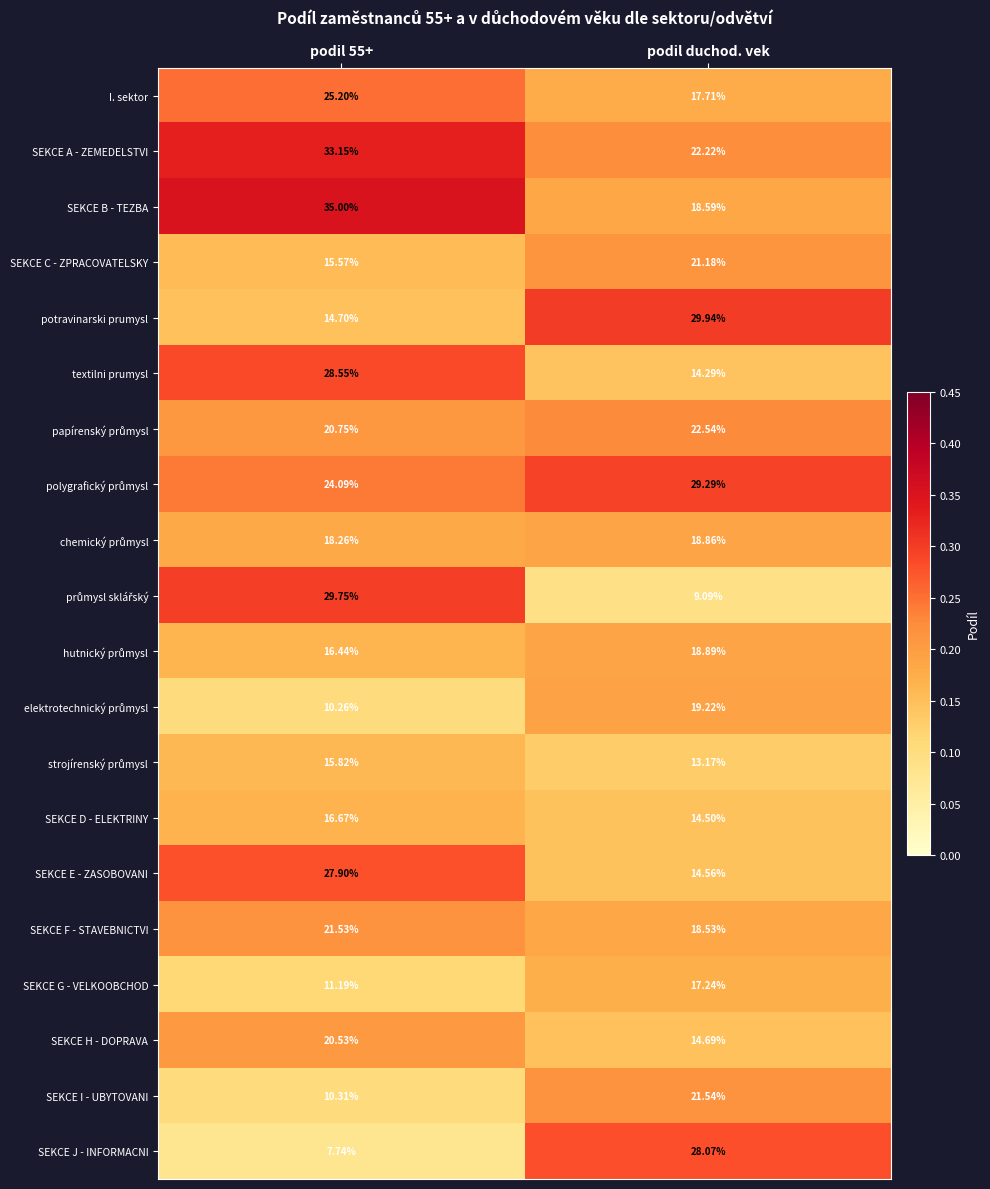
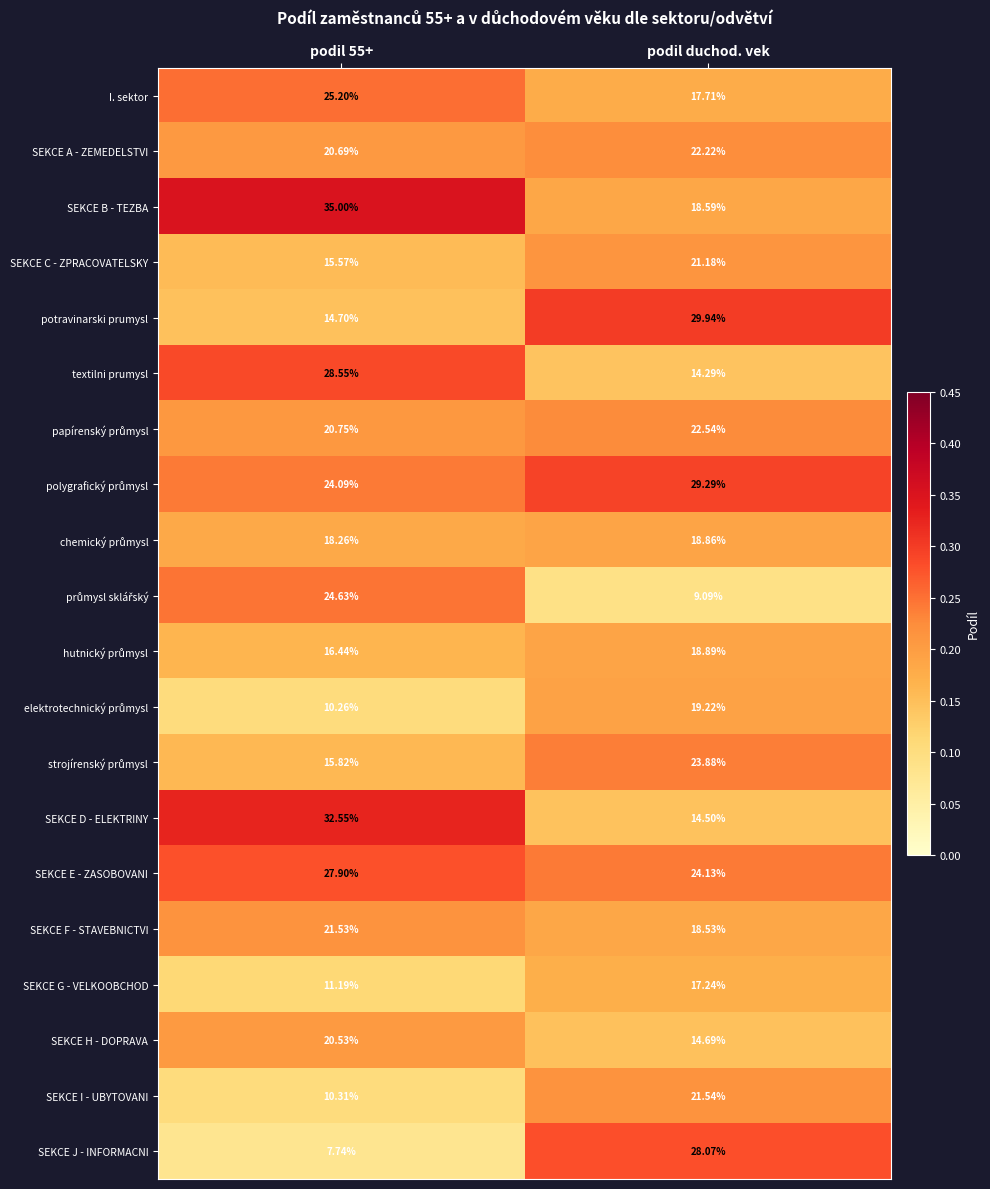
  {
    "I. sektor": {
      "podil 55+": "25.20%",
      "podil duchod. vek": "17.71%"
    },
    "SEKCE A - ZEMEDELSTVI": {
-     "podil 55+": "33.15%",
+     "podil 55+": "20.69%",
      "podil duchod. vek": "22.22%"
    },
    "SEKCE B - TEZBA": {
      "podil 55+": "35.00%",
      "podil duchod. vek": "18.59%"
    },
    "SEKCE C - ZPRACOVATELSKY": {
      "podil 55+": "15.57%",
      "podil duchod. vek": "21.18%"
    },
    "potravinarski prumysl": {
      "podil 55+": "14.70%",
      "podil duchod. vek": "29.94%"
    },
    "textilni prumysl": {
      "podil 55+": "28.55%",
      "podil duchod. vek": "14.29%"
    },
    "papírenský průmysl": {
      "podil 55+": "20.75%",
      "podil duchod. vek": "22.54%"
    },
    "polygrafický průmysl": {
      "podil 55+": "24.09%",
      "podil duchod. vek": "29.29%"
    },
    "chemický průmysl": {
      "podil 55+": "18.26%",
      "podil duchod. vek": "18.86%"
    },
    "průmysl sklářský": {
-     "podil 55+": "29.75%",
+     "podil 55+": "24.63%",
      "podil duchod. vek": "9.09%"
    },
    "hutnický průmysl": {
      "podil 55+": "16.44%",
      "podil duchod. vek": "18.89%"
    },
    "elektrotechnický průmysl": {
      "podil 55+": "10.26%",
      "podil duchod. vek": "19.22%"
    },
    "strojírenský průmysl": {
      "podil 55+": "15.82%",
-     "podil duchod. vek": "13.17%"
+     "podil duchod. vek": "23.88%"
    },
    "SEKCE D - ELEKTRINY": {
-     "podil 55+": "16.67%",
+     "podil 55+": "32.55%",
      "podil duchod. vek": "14.50%"
    },
    "SEKCE E - ZASOBOVANI": {
      "podil 55+": "27.90%",
-     "podil duchod. vek": "14.56%"
+     "podil duchod. vek": "24.13%"
    },
    "SEKCE F - STAVEBNICTVI": {
      "podil 55+": "21.53%",
      "podil duchod. vek": "18.53%"
    },
    "SEKCE G - VELKOOBCHOD": {
      "podil 55+": "11.19%",
      "podil duchod. vek": "17.24%"
    },
    "SEKCE H - DOPRAVA": {
      "podil 55+": "20.53%",
      "podil duchod. vek": "14.69%"
    },
    "SEKCE I - UBYTOVANI": {
      "podil 55+": "10.31%",
      "podil duchod. vek": "21.54%"
    },
    "SEKCE J - INFORMACNI": {
      "podil 55+": "7.74%",
      "podil duchod. vek": "28.07%"
    }
  }
